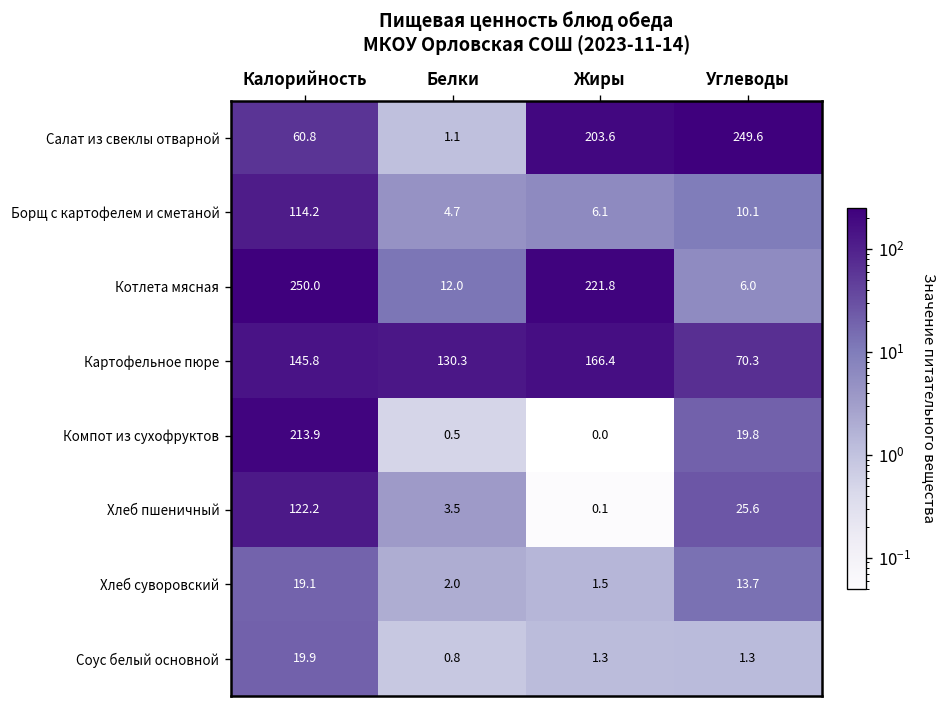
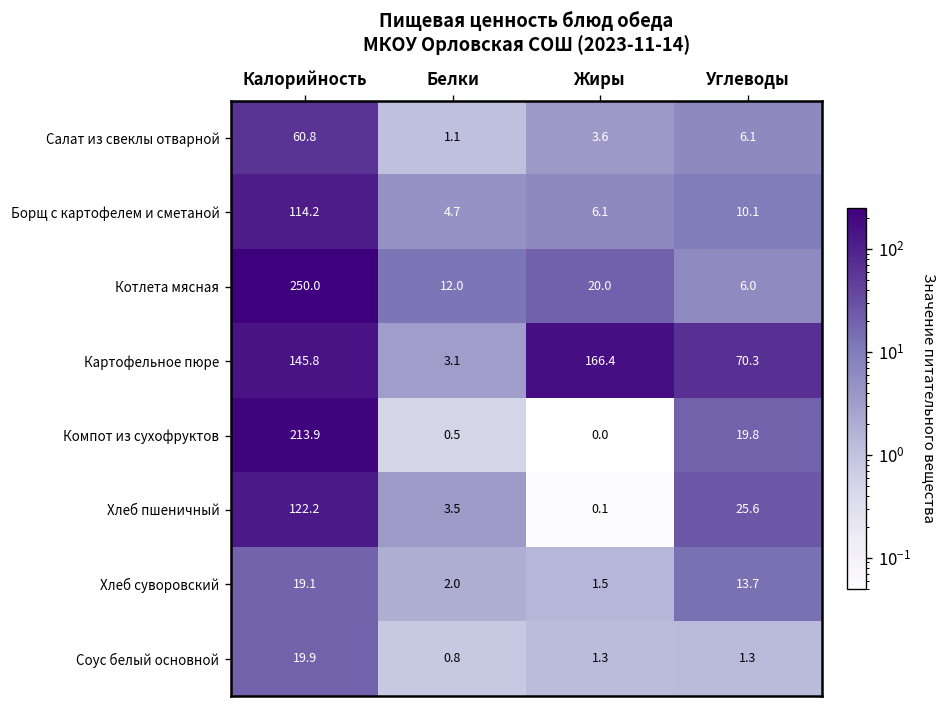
  {
    "Салат из свеклы отварной": {
      "Калорийность": 60.8,
      "Белки": 1.1,
-     "Жиры": 203.6,
-     "Углеводы": 249.6
+     "Жиры": 3.6,
+     "Углеводы": 6.1
    },
    "Борщ с картофелем и сметаной": {
      "Калорийность": 114.2,
      "Белки": 4.7,
      "Жиры": 6.1,
      "Углеводы": 10.1
    },
    "Котлета мясная": {
      "Калорийность": 250.0,
      "Белки": 12.0,
-     "Жиры": 221.8,
+     "Жиры": 20.0,
      "Углеводы": 6.0
    },
    "Картофельное пюре": {
      "Калорийность": 145.8,
-     "Белки": 130.3,
+     "Белки": 3.1,
      "Жиры": 166.4,
      "Углеводы": 70.3
    },
    "Компот из сухофруктов": {
      "Калорийность": 213.9,
      "Белки": 0.5,
      "Жиры": 0.0,
      "Углеводы": 19.8
    },
    "Хлеб пшеничный": {
      "Калорийность": 122.2,
      "Белки": 3.5,
      "Жиры": 0.1,
      "Углеводы": 25.6
    },
    "Хлеб суворовский": {
      "Калорийность": 19.1,
      "Белки": 2.0,
      "Жиры": 1.5,
      "Углеводы": 13.7
    },
    "Соус белый основной": {
      "Калорийность": 19.9,
      "Белки": 0.8,
      "Жиры": 1.3,
      "Углеводы": 1.3
    }
  }
